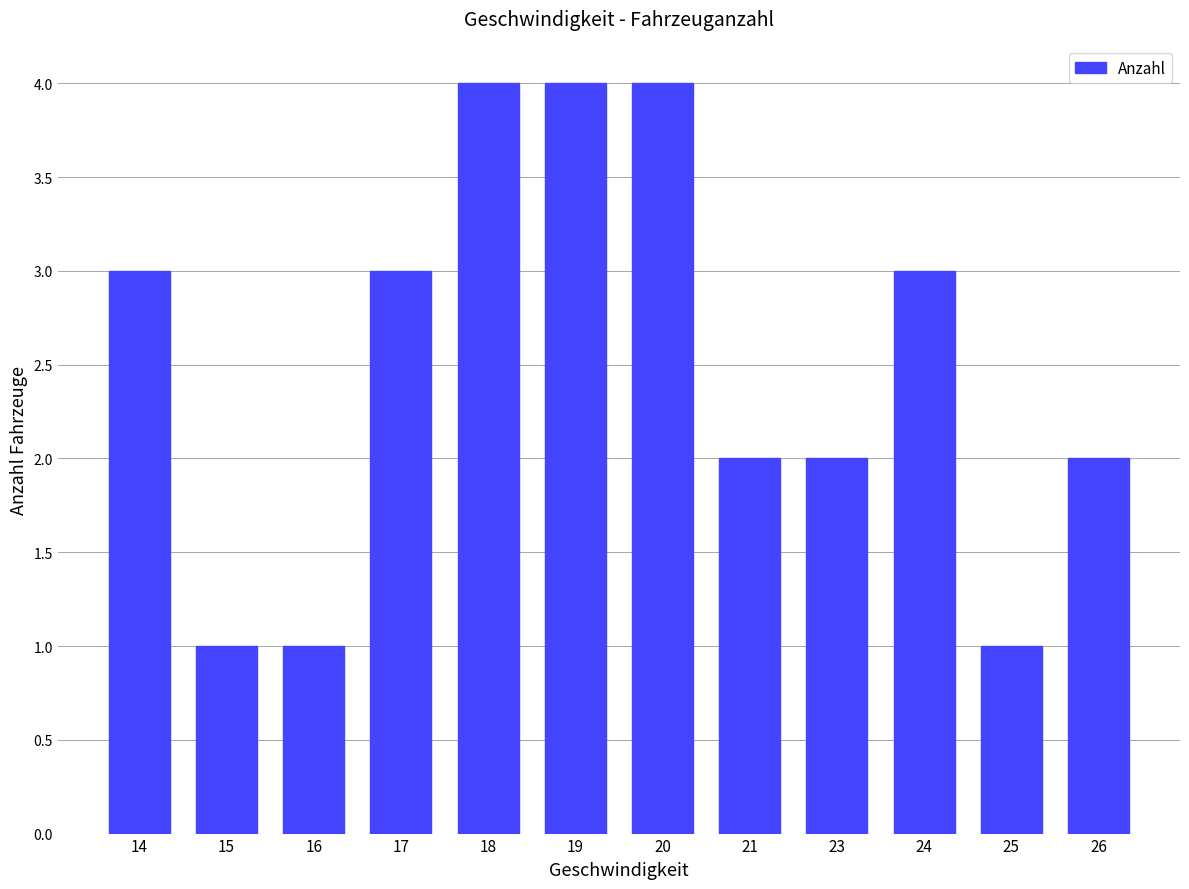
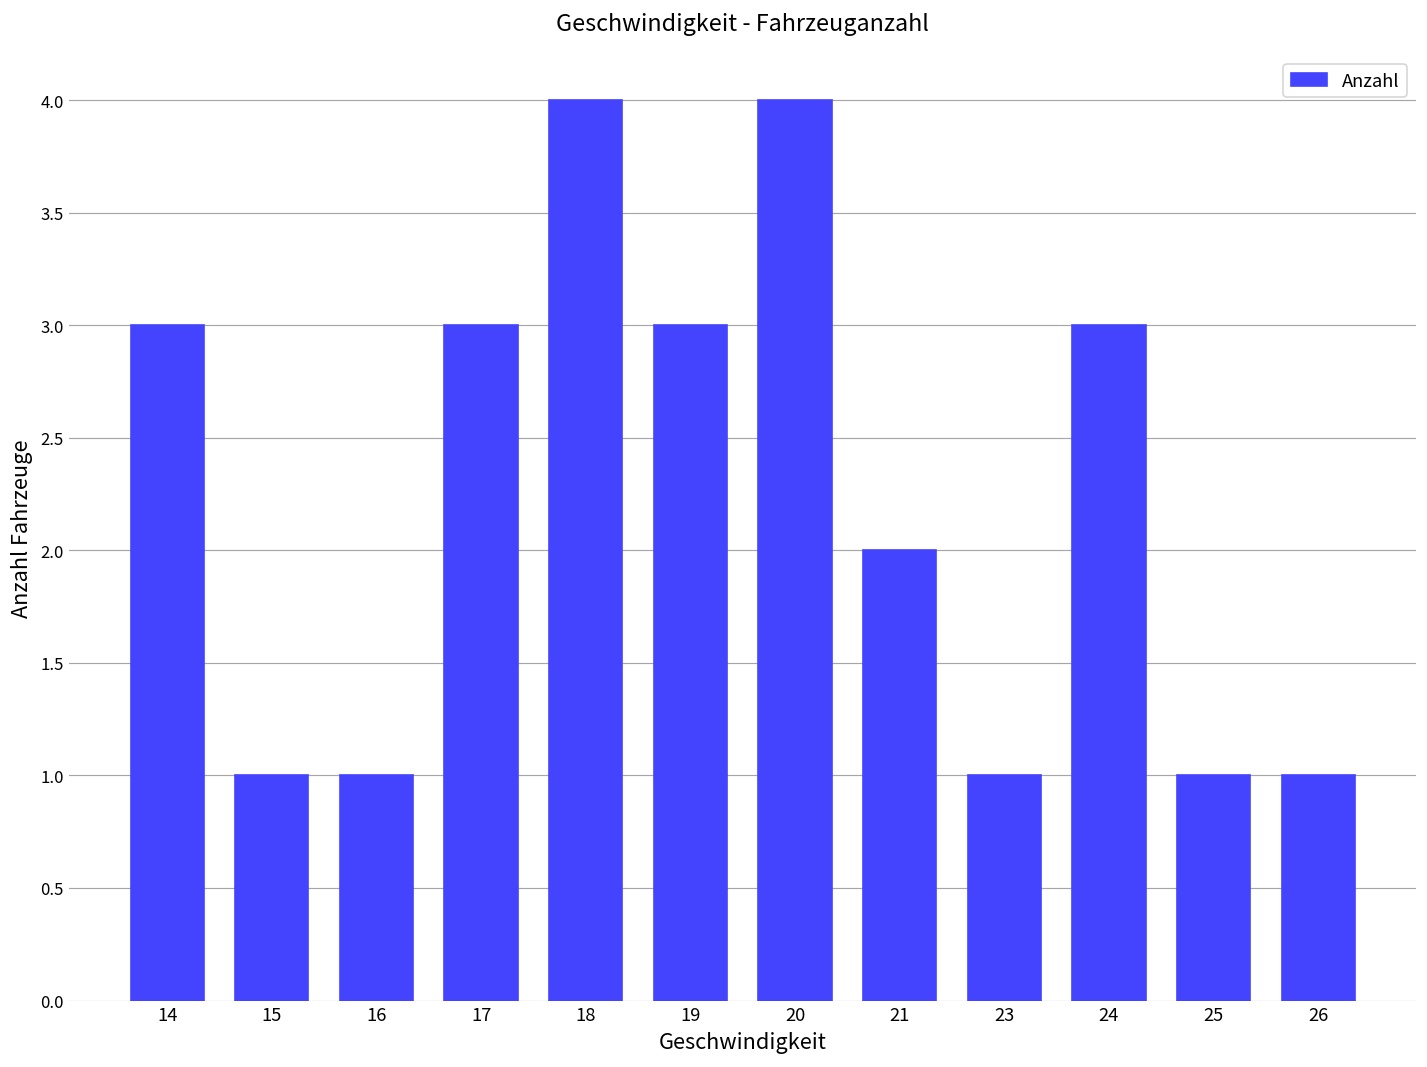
  {
    "14": 3,
    "15": 1,
    "16": 1,
    "17": 3,
    "18": 4,
-   "19": 4,
+   "19": 3,
    "20": 4,
    "21": 2,
-   "23": 2,
+   "23": 1,
    "24": 3,
    "25": 1,
-   "26": 2
+   "26": 1
  }
